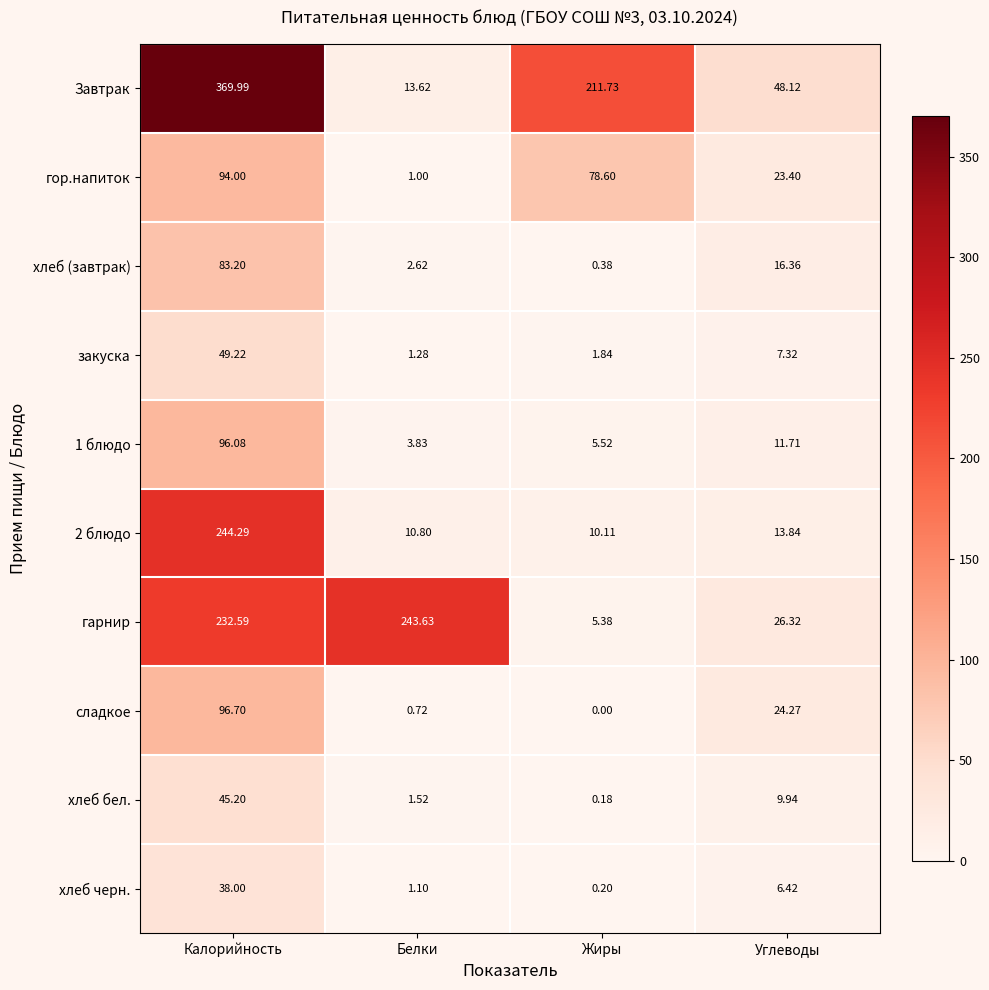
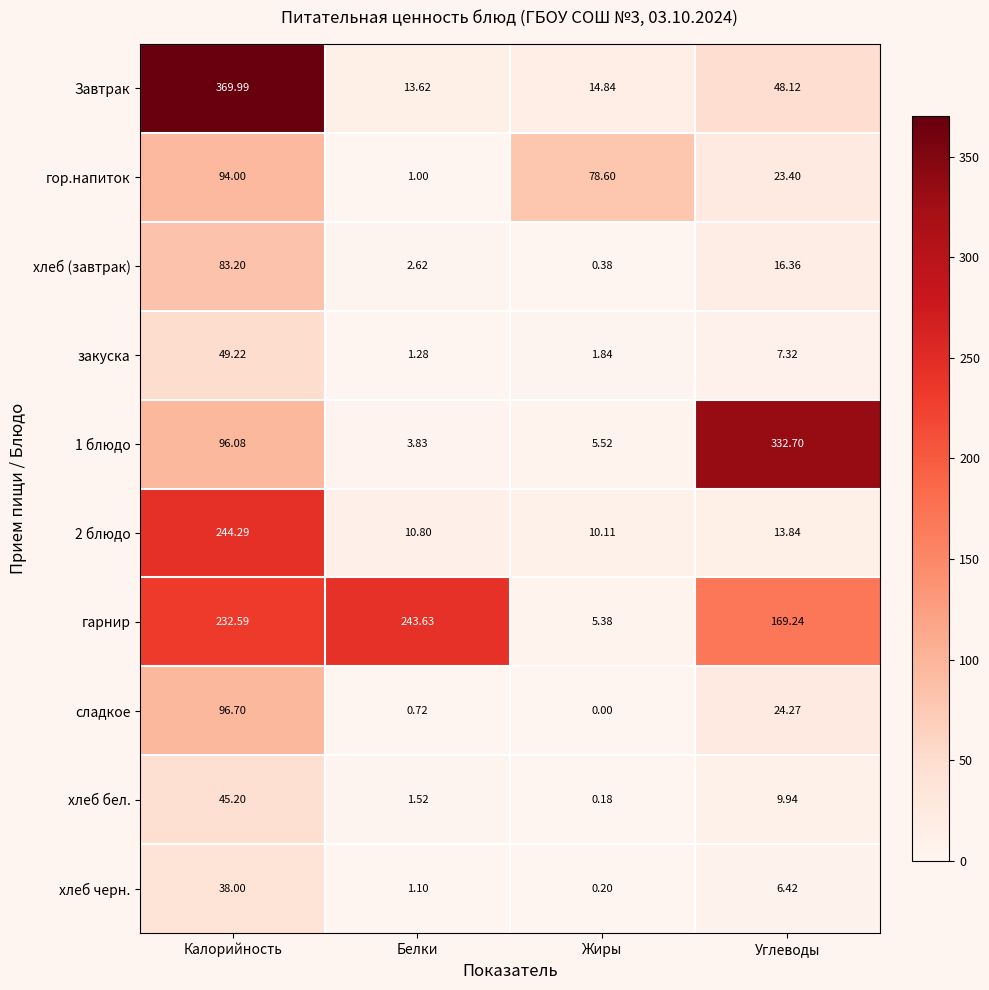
  {
    "Завтрак": {
      "Калорийность": 369.99,
      "Белки": 13.62,
-     "Жиры": 211.73,
+     "Жиры": 14.84,
      "Углеводы": 48.12
    },
    "гор.напиток": {
      "Калорийность": 94.00,
      "Белки": 1.00,
      "Жиры": 78.60,
      "Углеводы": 23.40
    },
    "хлеб (завтрак)": {
      "Калорийность": 83.20,
      "Белки": 2.62,
      "Жиры": 0.38,
      "Углеводы": 16.36
    },
    "закуска": {
      "Калорийность": 49.22,
      "Белки": 1.28,
      "Жиры": 1.84,
      "Углеводы": 7.32
    },
    "1 блюдо": {
      "Калорийность": 96.08,
      "Белки": 3.83,
      "Жиры": 5.52,
-     "Углеводы": 11.71
+     "Углеводы": 332.70
    },
    "2 блюдо": {
      "Калорийность": 244.29,
      "Белки": 10.80,
      "Жиры": 10.11,
      "Углеводы": 13.84
    },
    "гарнир": {
      "Калорийность": 232.59,
      "Белки": 243.63,
      "Жиры": 5.38,
-     "Углеводы": 26.32
+     "Углеводы": 169.24
    },
    "сладкое": {
      "Калорийность": 96.70,
      "Белки": 0.72,
      "Жиры": 0.00,
      "Углеводы": 24.27
    },
    "хлеб бел.": {
      "Калорийность": 45.20,
      "Белки": 1.52,
      "Жиры": 0.18,
      "Углеводы": 9.94
    },
    "хлеб черн.": {
      "Калорийность": 38.00,
      "Белки": 1.10,
      "Жиры": 0.20,
      "Углеводы": 6.42
    }
  }
